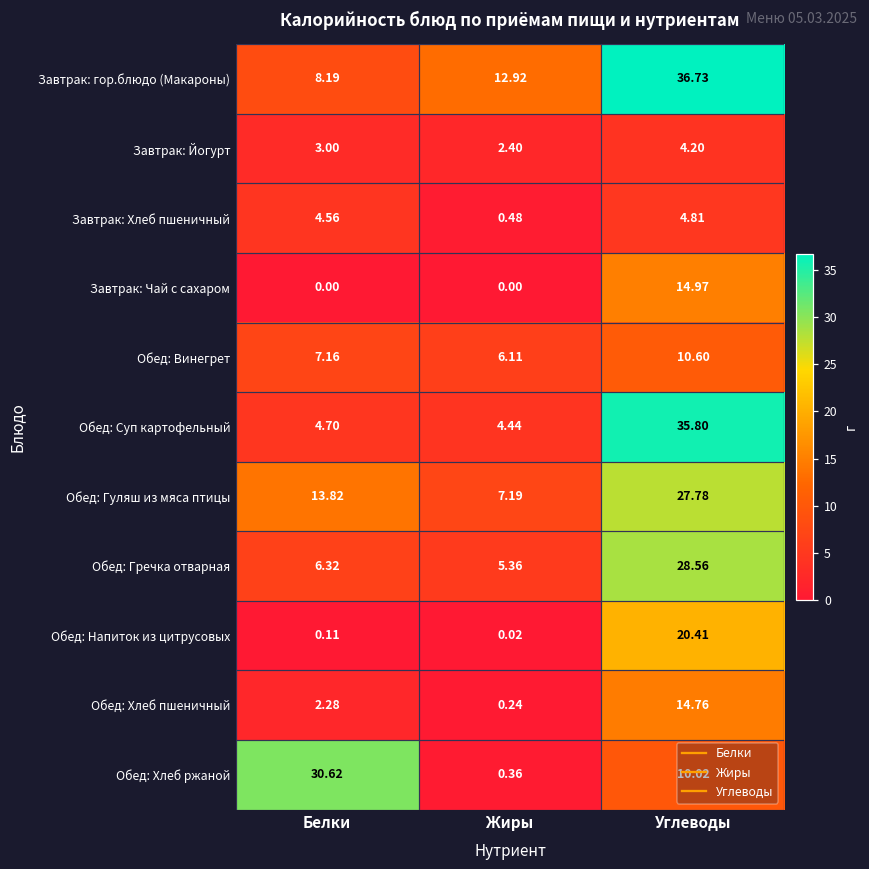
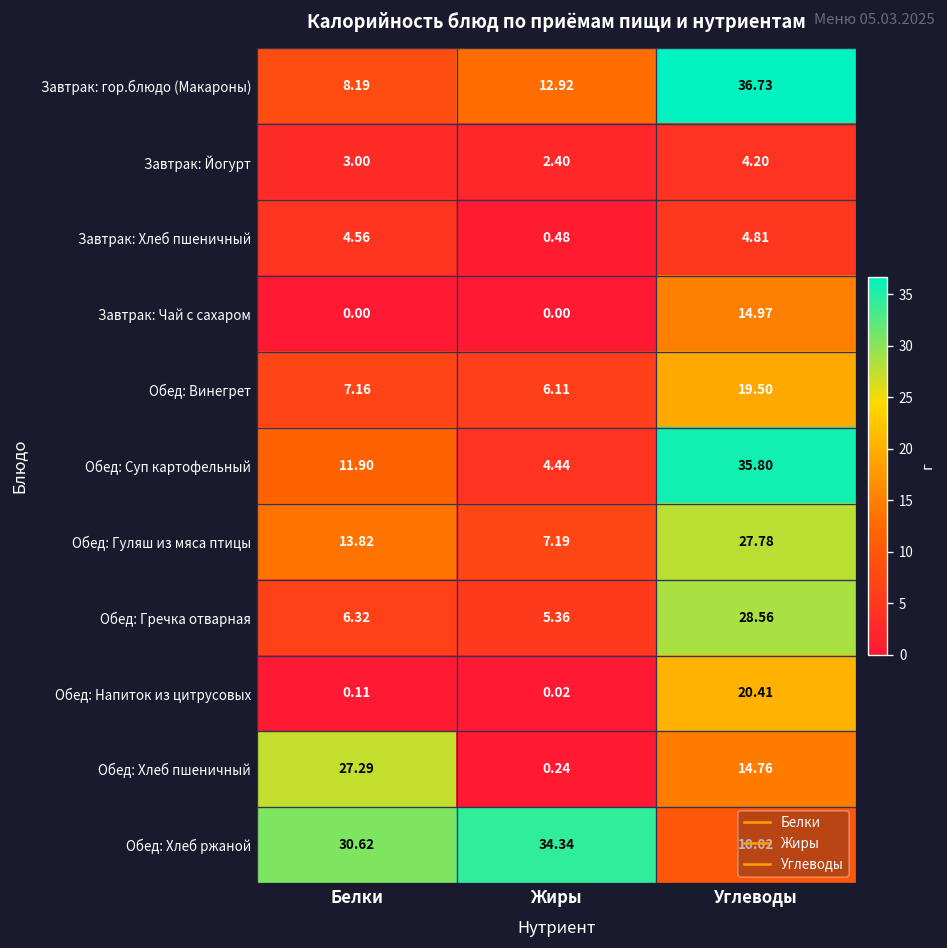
  {
    "Завтрак: гор.блюдо (Макароны)": {
      "Белки": 8.19,
      "Жиры": 12.92,
      "Углеводы": 36.73
    },
    "Завтрак: Йогурт": {
      "Белки": 3.00,
      "Жиры": 2.40,
      "Углеводы": 4.20
    },
    "Завтрак: Хлеб пшеничный": {
      "Белки": 4.56,
      "Жиры": 0.48,
      "Углеводы": 4.81
    },
    "Завтрак: Чай с сахаром": {
      "Белки": 0.00,
      "Жиры": 0.00,
      "Углеводы": 14.97
    },
    "Обед: Винегрет": {
      "Белки": 7.16,
      "Жиры": 6.11,
-     "Углеводы": 10.60
+     "Углеводы": 19.50
    },
    "Обед: Суп картофельный": {
-     "Белки": 4.70,
+     "Белки": 11.90,
      "Жиры": 4.44,
      "Углеводы": 35.80
    },
    "Обед: Гуляш из мяса птицы": {
      "Белки": 13.82,
      "Жиры": 7.19,
      "Углеводы": 27.78
    },
    "Обед: Гречка отварная": {
      "Белки": 6.32,
      "Жиры": 5.36,
      "Углеводы": 28.56
    },
    "Обед: Напиток из цитрусовых": {
      "Белки": 0.11,
      "Жиры": 0.02,
      "Углеводы": 20.41
    },
    "Обед: Хлеб пшеничный": {
-     "Белки": 2.28,
+     "Белки": 27.29,
      "Жиры": 0.24,
      "Углеводы": 14.76
    },
    "Обед: Хлеб ржаной": {
      "Белки": 30.62,
-     "Жиры": 0.36
+     "Жиры": 34.34
    }
  }
